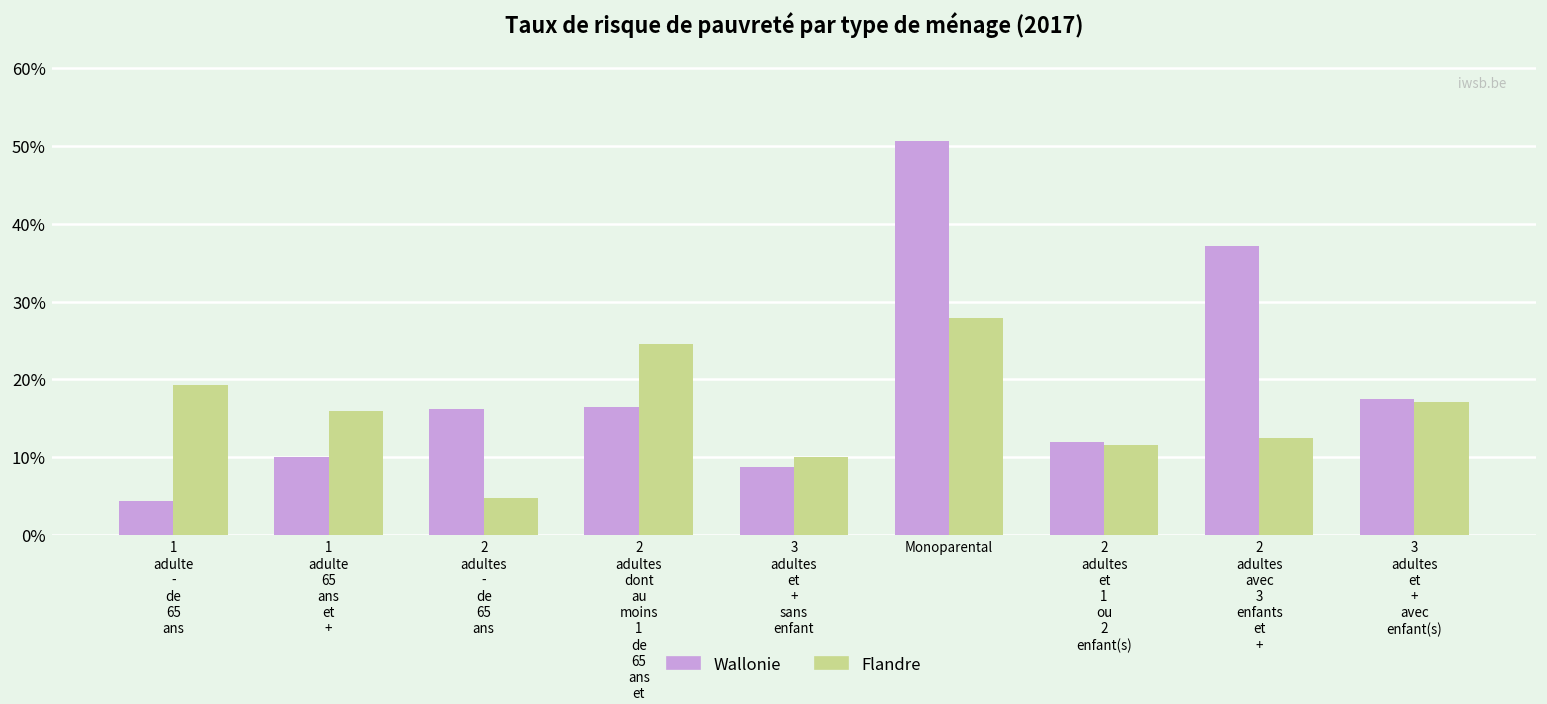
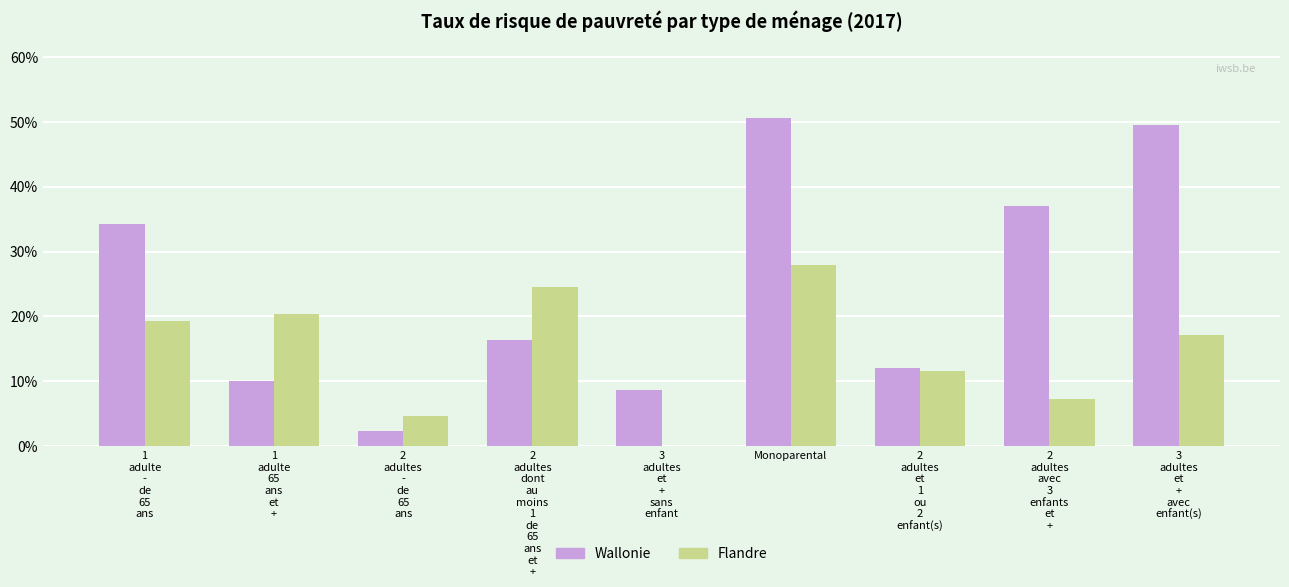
  {
    "Wallonie": {
-     "1 adulte - de 65 ans": "4%",
+     "1 adulte - de 65 ans": "34%",
      "1 adulte 65 ans et +": "10%",
-     "2 adultes - de 65 ans": "16%",
+     "2 adultes - de 65 ans": "2%",
      "2 adultes dont au moins 1 de 65 ans et +": "16%",
      "3 adultes et + sans enfant": "9%",
      "Monoparental": "51%",
      "2 adultes et 1 ou 2 enfant(s)": "12%",
      "2 adultes avec 3 enfants et +": "37%",
-     "3 adultes et + avec enfant(s)": "18%"
+     "3 adultes et + avec enfant(s)": "50%"
    },
    "Flandre": {
      "1 adulte - de 65 ans": "19%",
-     "1 adulte 65 ans et +": "16%",
+     "1 adulte 65 ans et +": "20%",
      "2 adultes - de 65 ans": "5%",
      "2 adultes dont au moins 1 de 65 ans et +": "25%",
-     "3 adultes et + sans enfant": "10%",
+     "3 adultes et + sans enfant": "0%",
      "Monoparental": "28%",
      "2 adultes et 1 ou 2 enfant(s)": "12%",
-     "2 adultes avec 3 enfants et +": "12%",
+     "2 adultes avec 3 enfants et +": "7%",
      "3 adultes et + avec enfant(s)": "17%"
    }
  }
